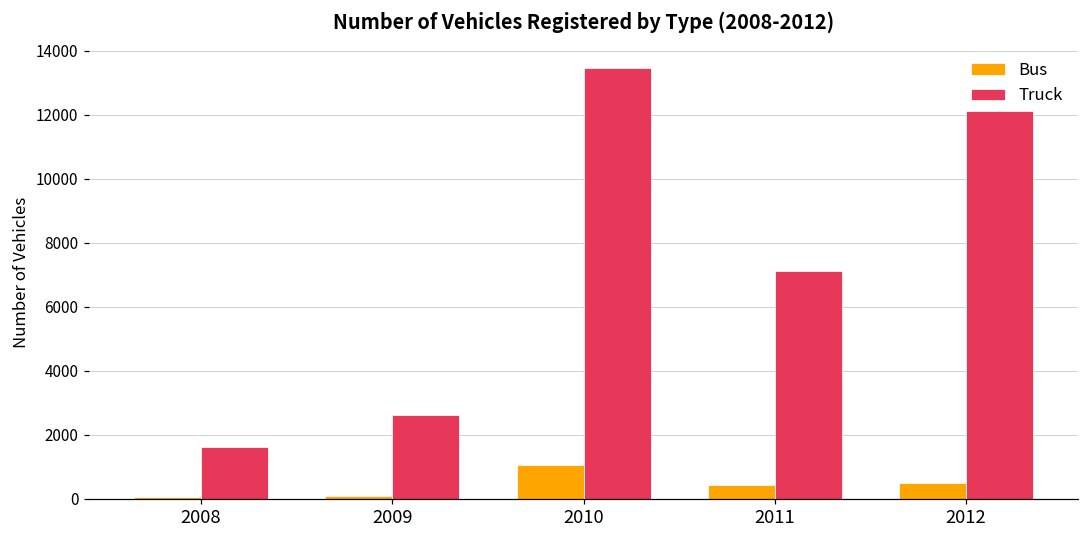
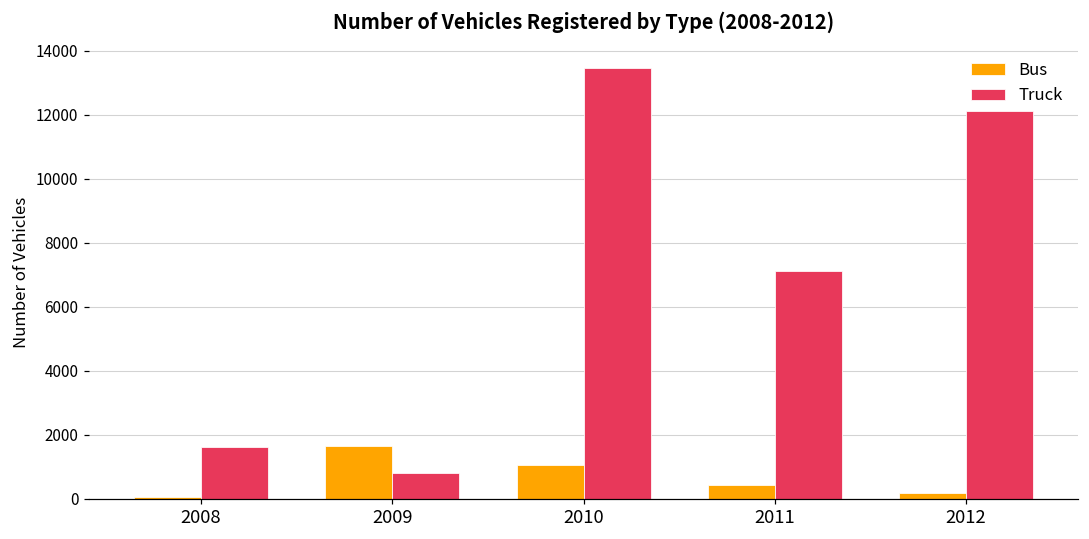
  {
    "Bus": {
-     "2009": 100,
+     "2009": 1600,
      "2010": 1000,
      "2011": 400,
-     "2012": 500
+     "2012": 200
    },
    "Truck": {
      "2008": 1600,
-     "2009": 2600,
+     "2009": 800,
      "2010": 13400,
      "2011": 7100,
      "2012": 12100
    }
  }
